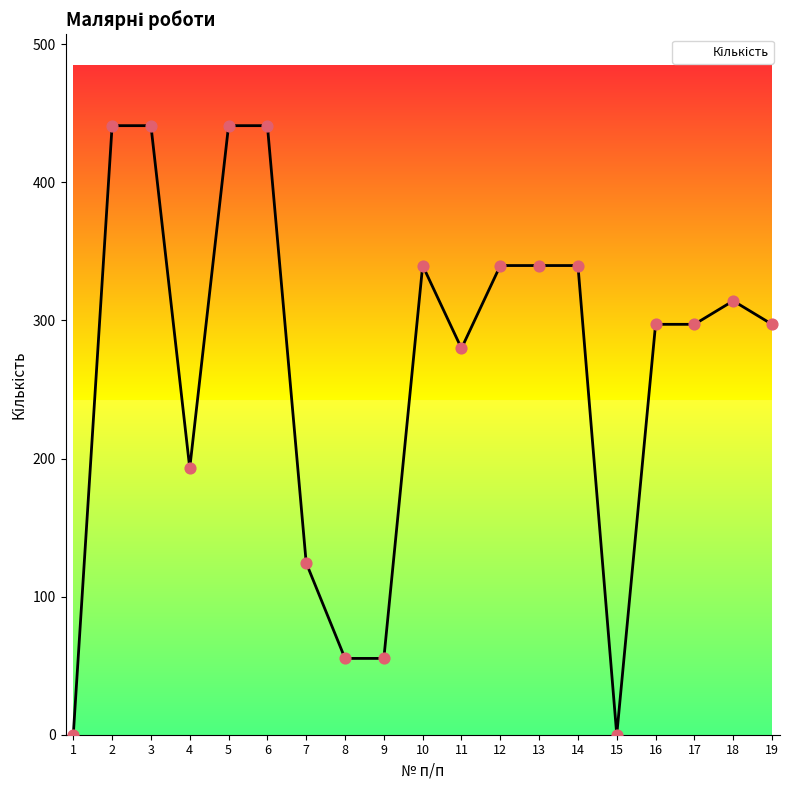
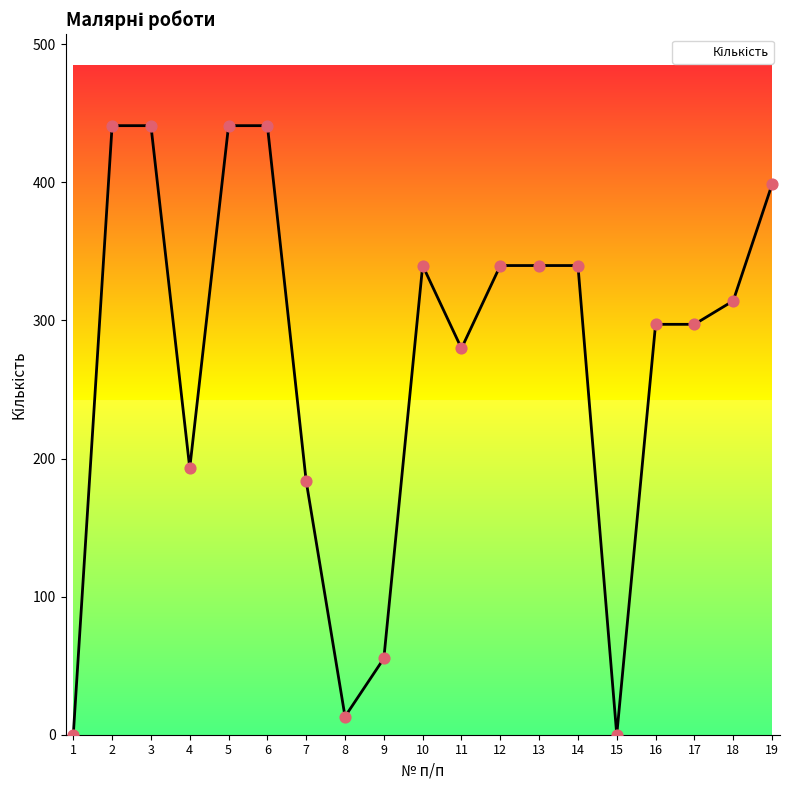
  {
    "1": 0,
    "2": 441,
    "3": 441,
    "4": 193,
    "5": 441,
    "6": 441,
-   "7": 124,
-   "8": 55,
+   "7": 184,
+   "8": 13,
    "9": 55,
    "10": 340,
    "11": 280,
    "12": 340,
    "13": 340,
    "14": 340,
    "15": 0,
    "16": 297,
    "17": 297,
    "18": 314,
-   "19": 297
+   "19": 399
  }
